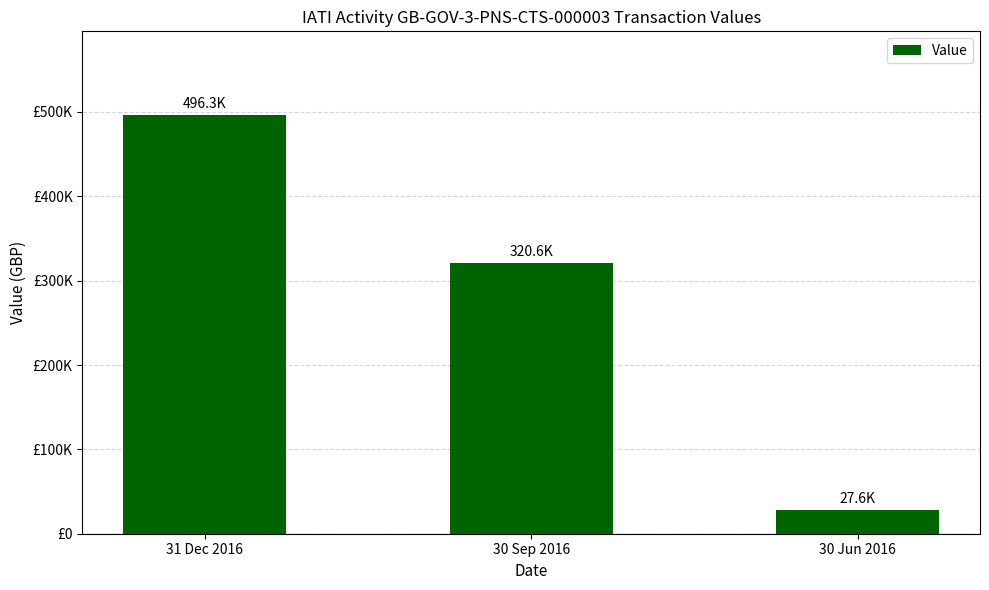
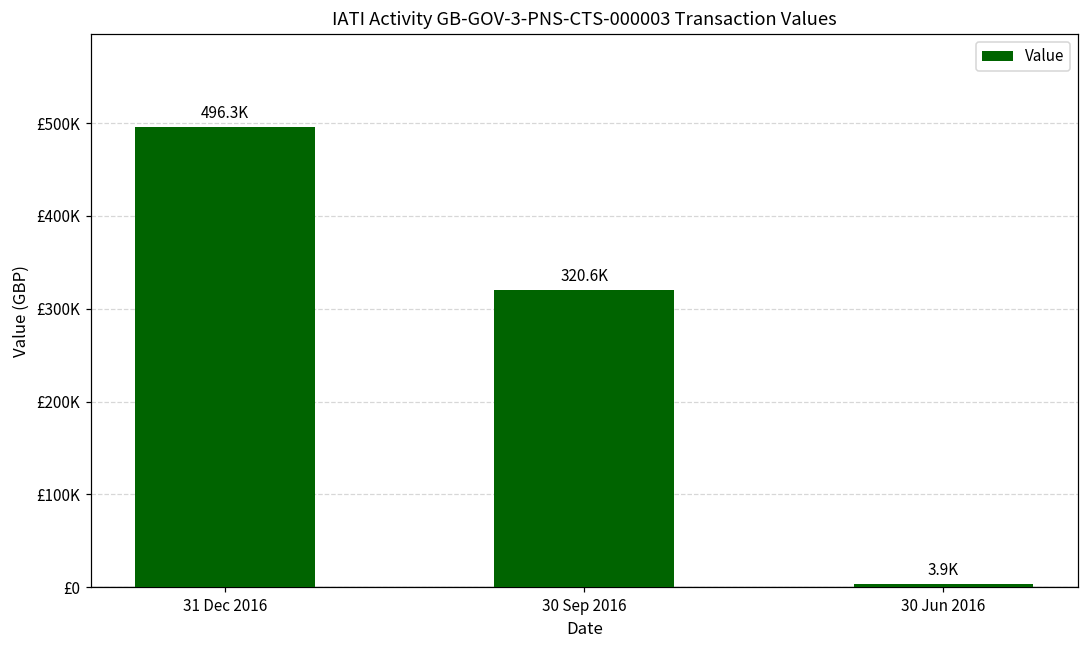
  {
    "31 Dec 2016": "496.3K",
    "30 Sep 2016": "320.6K",
-   "30 Jun 2016": "27.6K"
+   "30 Jun 2016": "3.9K"
  }
